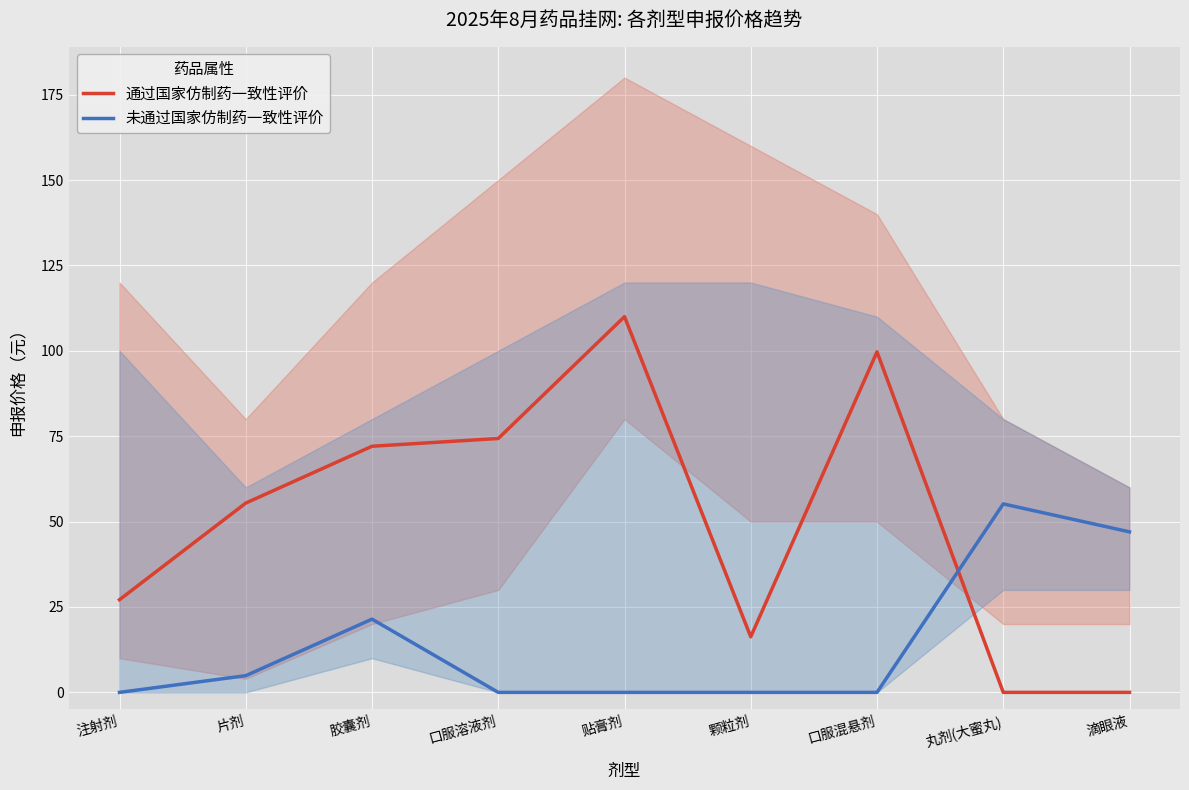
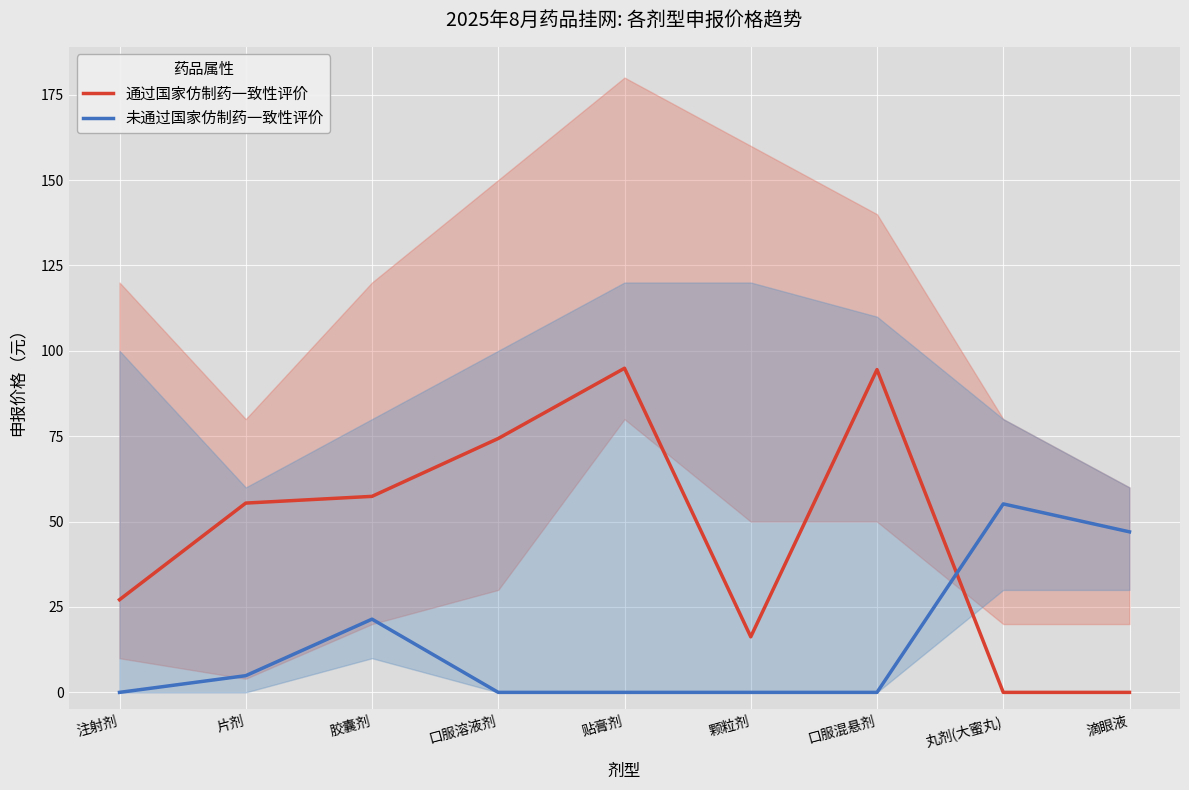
  {
    "通过国家仿制药一致性评价": {
      "注射剂": 27,
      "片剂": 55,
-     "胶囊剂": 72,
+     "胶囊剂": 57,
      "口服溶液剂": 74,
-     "贴膏剂": 110,
+     "贴膏剂": 95,
      "颗粒剂": 16,
-     "口服混悬剂": 100,
+     "口服混悬剂": 95,
      "丸剂(大蜜丸)": 0,
      "滴眼液": 0
    }
  }
